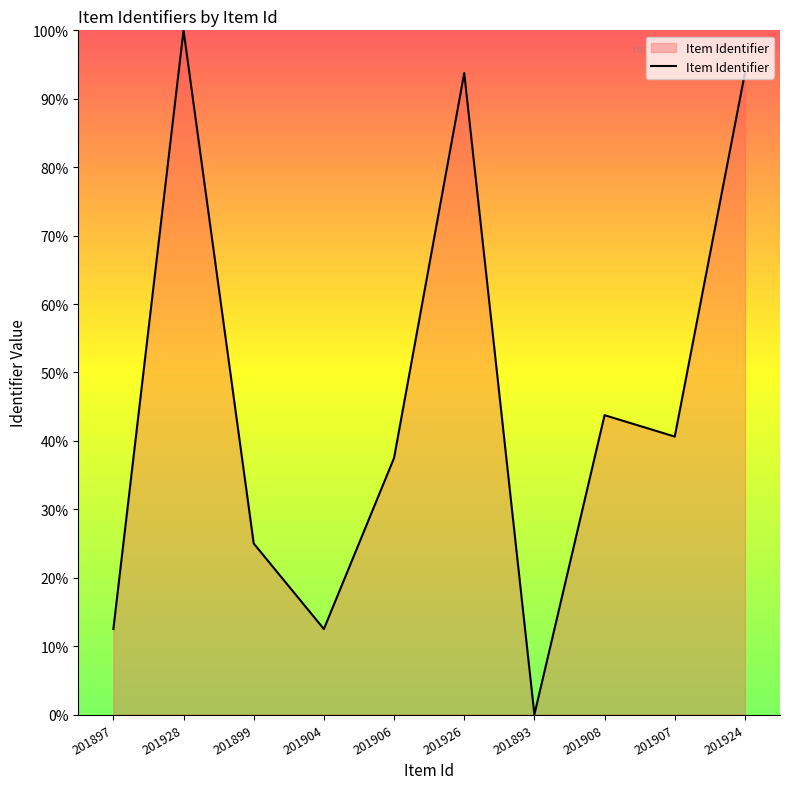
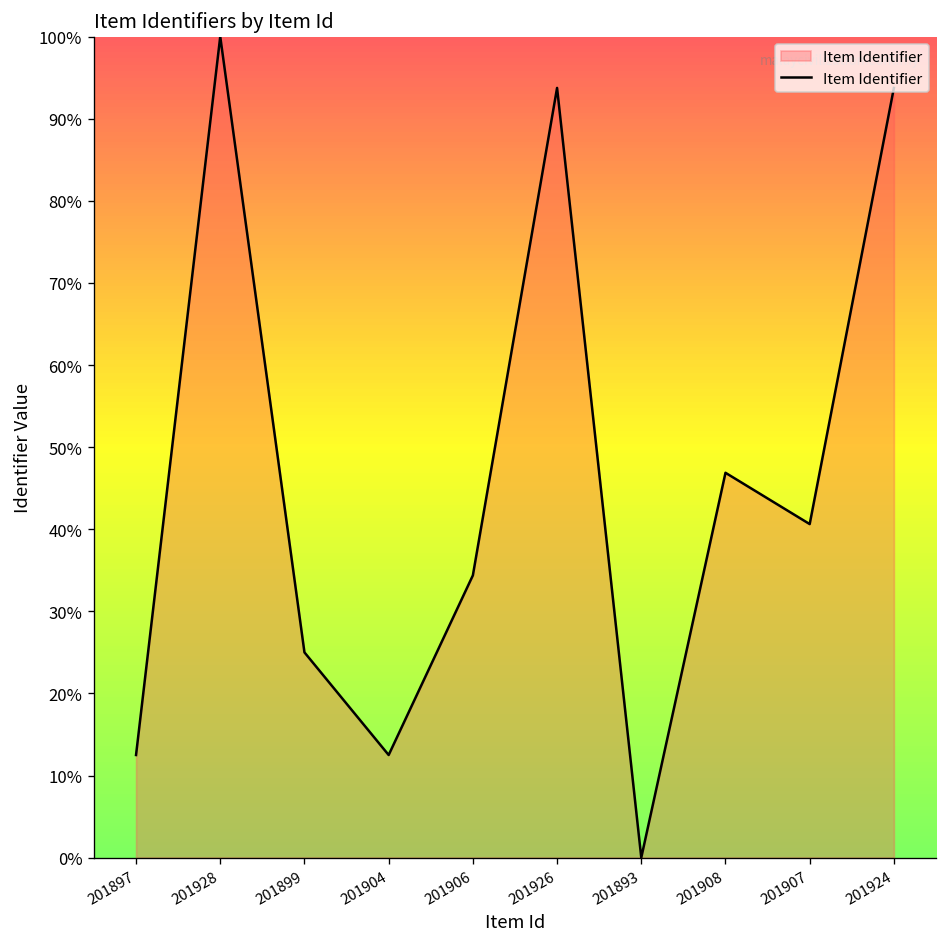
  {
    "201897": "13%",
    "201928": "100%",
    "201899": "25%",
    "201904": "13%",
-   "201906": "38%",
+   "201906": "34%",
    "201926": "94%",
    "201893": "0%",
-   "201908": "44%",
+   "201908": "47%",
    "201907": "41%"
  }
